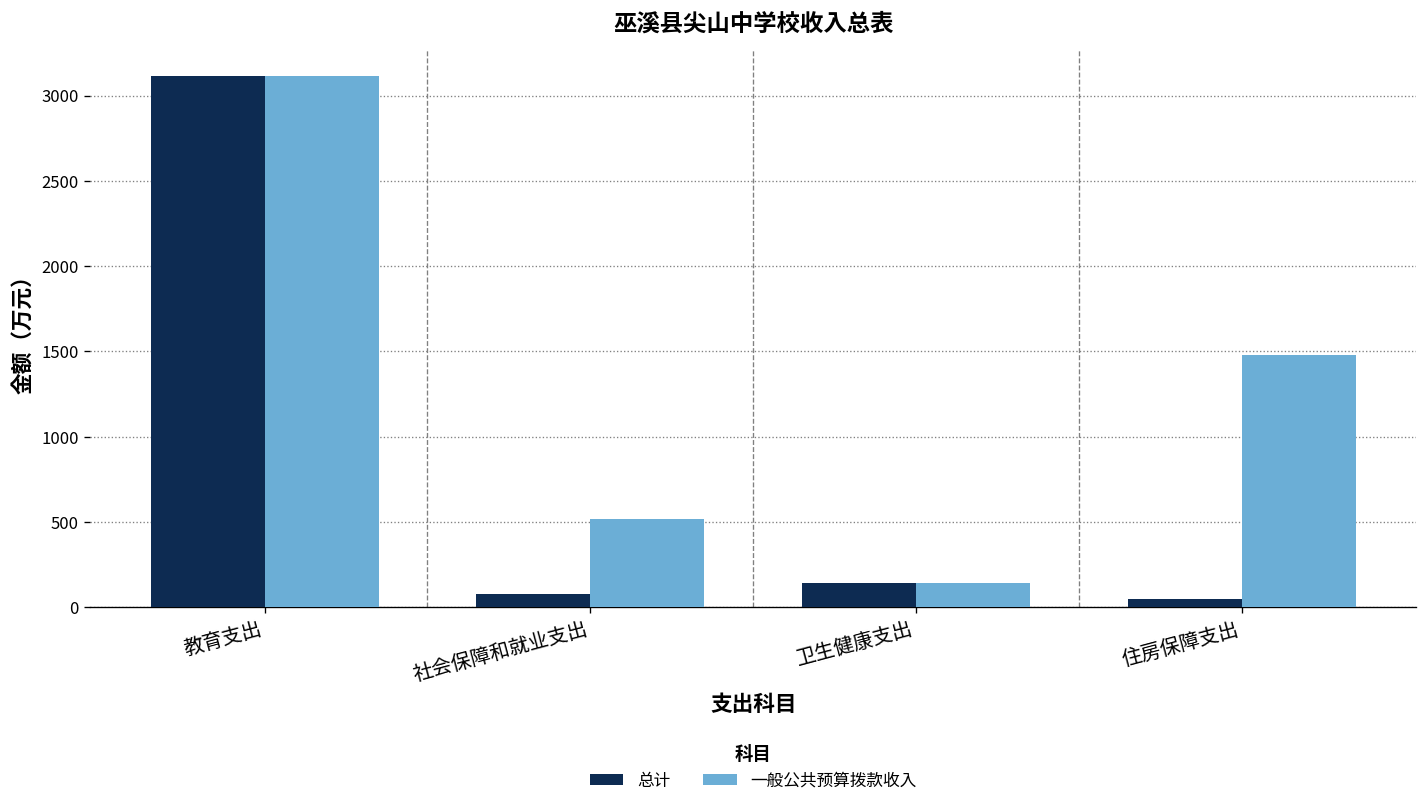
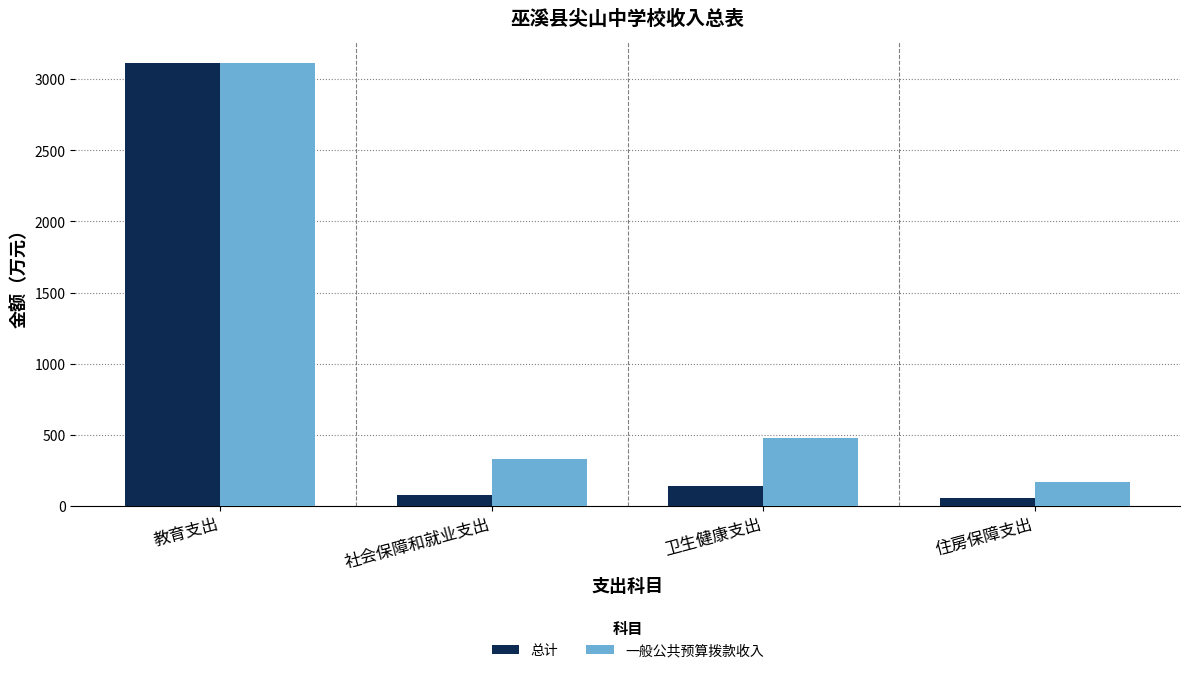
  {
    "总计": {
      "教育支出": 3110,
      "社会保障和就业支出": 80,
      "卫生健康支出": 140,
      "住房保障支出": 50
    },
    "一般公共预算拨款收入": {
      "教育支出": 3110,
-     "社会保障和就业支出": 520,
-     "卫生健康支出": 140,
-     "住房保障支出": 1480
+     "社会保障和就业支出": 330,
+     "卫生健康支出": 480,
+     "住房保障支出": 170
    }
  }
